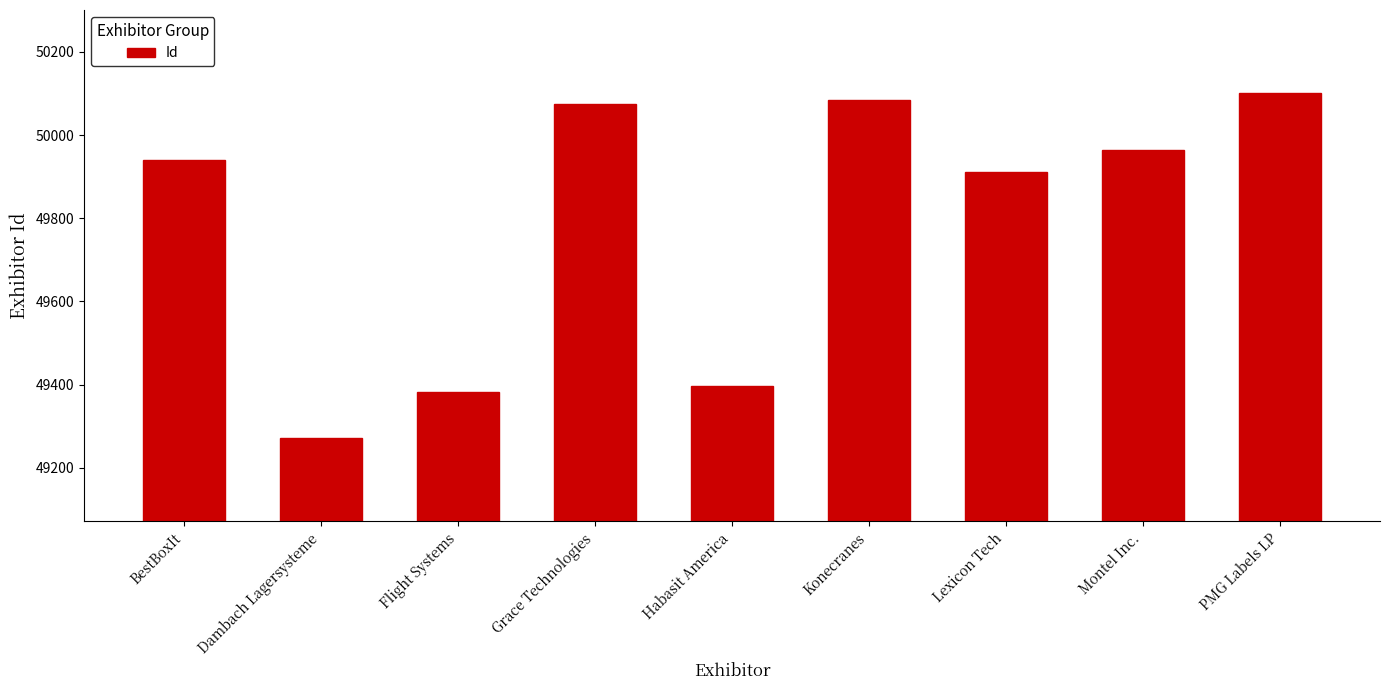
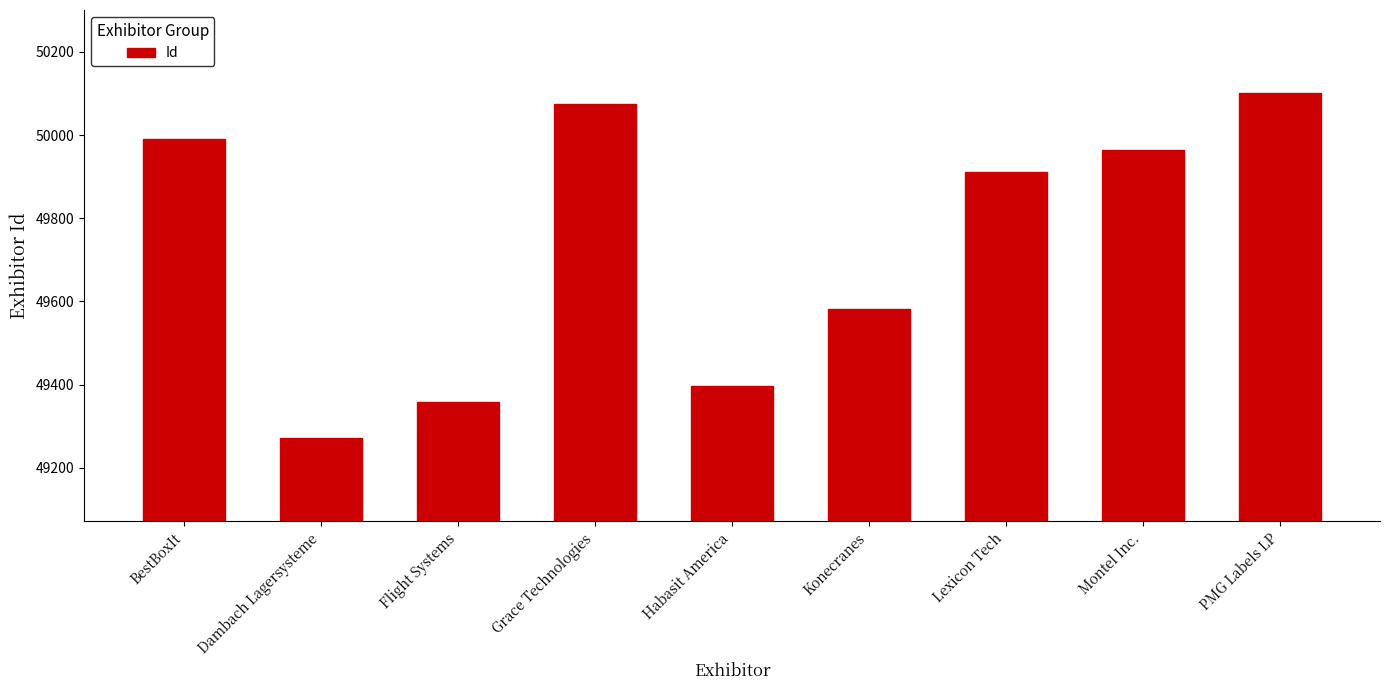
  {
-   "BestBoxIt": 49940,
+   "BestBoxIt": 49990,
    "Dambach Lagersysteme": 49270,
-   "Flight Systems": 49380,
+   "Flight Systems": 49360,
    "Grace Technologies": 50080,
    "Habasit America": 49400,
-   "Konecranes": 50080,
+   "Konecranes": 49580,
    "Lexicon Tech": 49910,
    "Montel Inc.": 49970,
    "PMG Labels LP": 50100
  }
